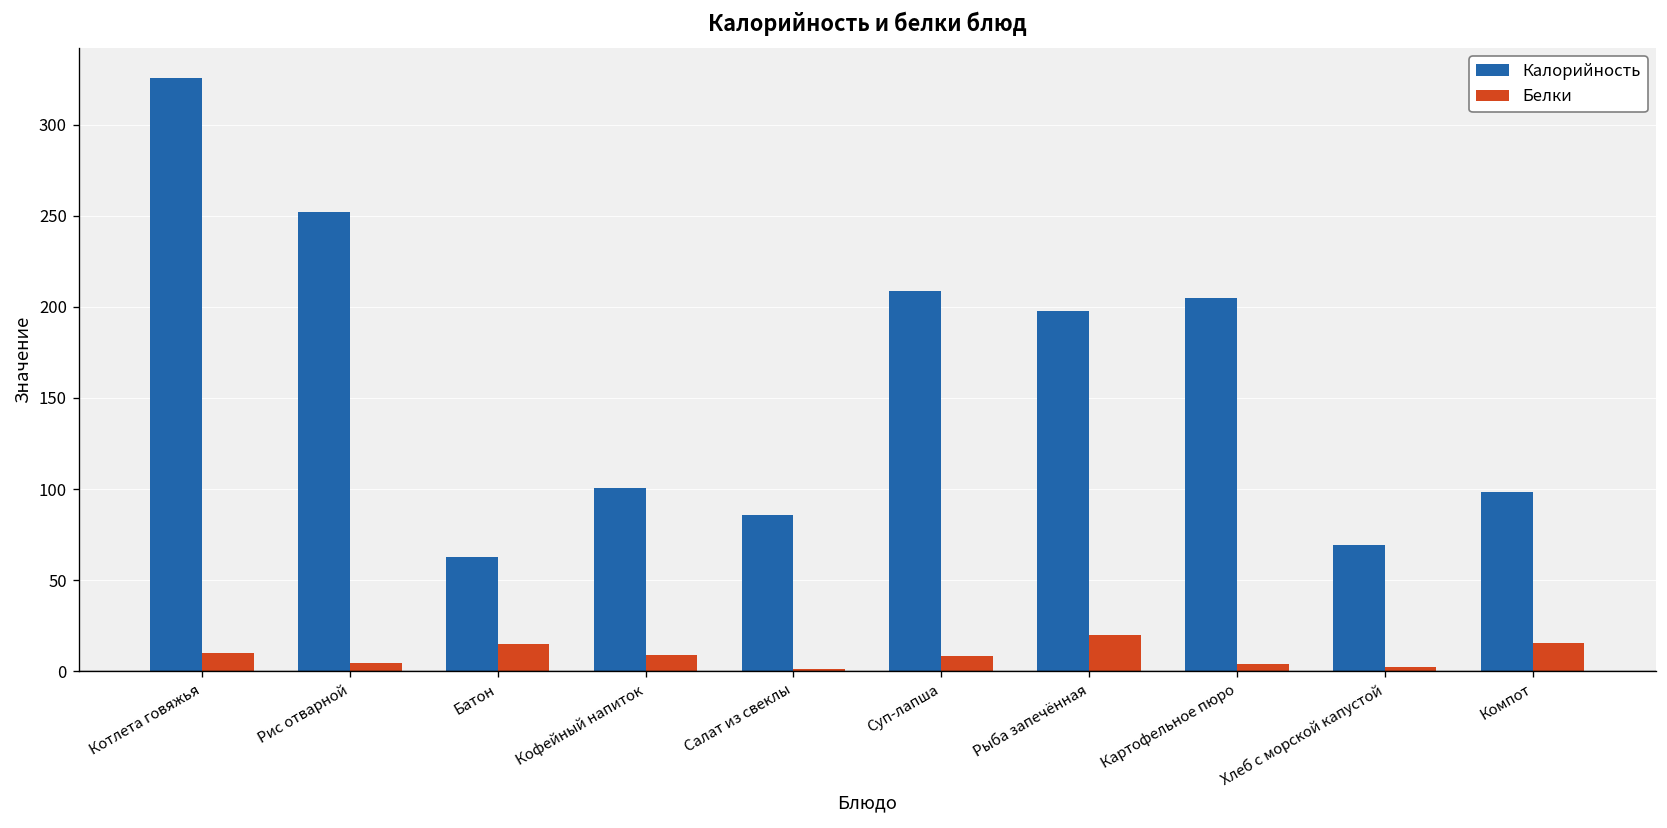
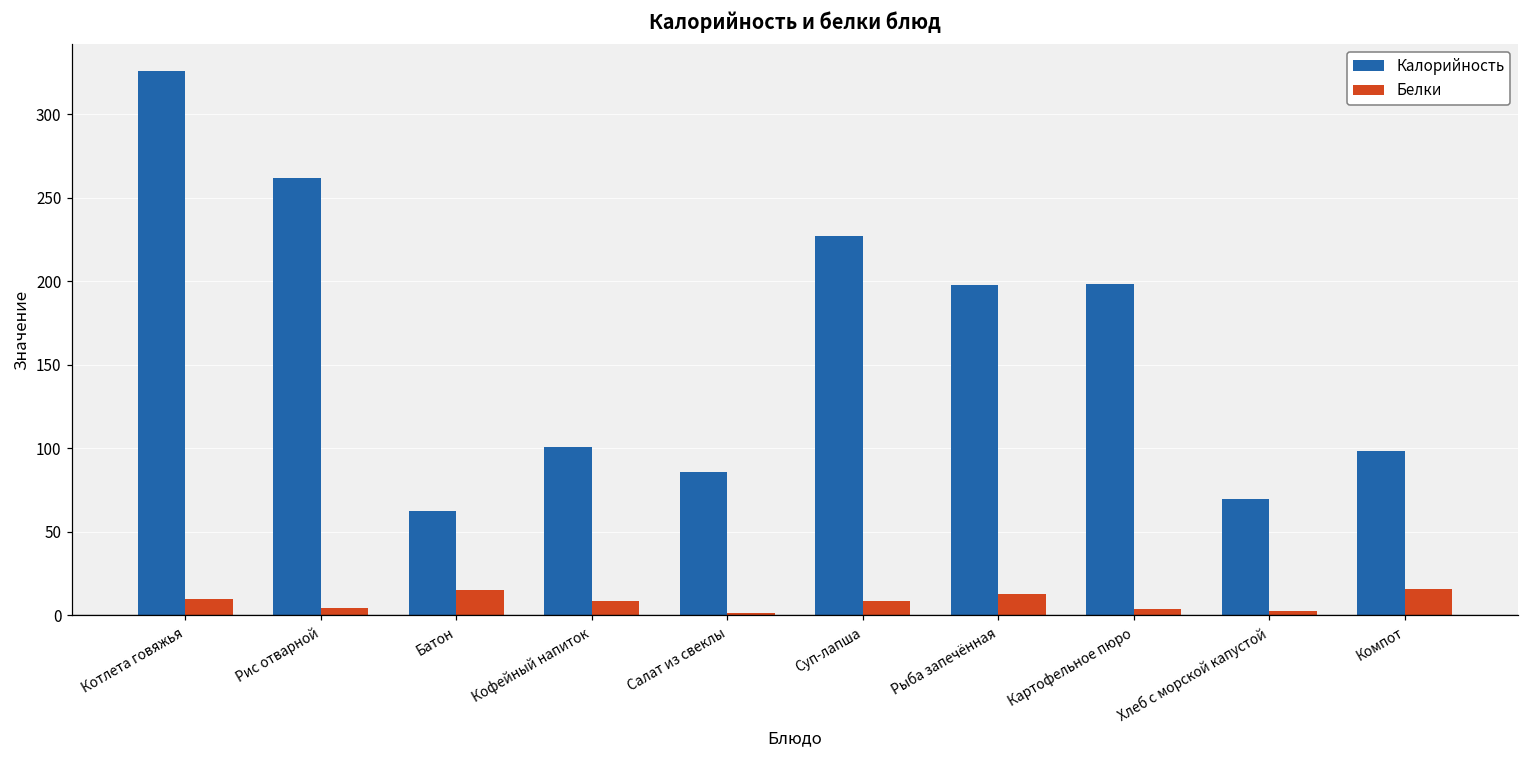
  {
    "Калорийность": {
      "Котлета говяжья": 326,
-     "Рис отварной": 252,
+     "Рис отварной": 262,
      "Батон": 63,
      "Кофейный напиток": 101,
      "Салат из свеклы": 86,
-     "Суп-лапша": 208,
+     "Суп-лапша": 227,
      "Рыба запечённая": 198,
-     "Картофельное пюро": 205,
+     "Картофельное пюро": 199,
      "Хлеб с морской капустой": 70,
      "Компот": 99
    },
    "Белки": {
      "Котлета говяжья": 10,
      "Рис отварной": 4,
      "Батон": 15,
      "Кофейный напиток": 9,
      "Суп-лапша": 9,
-     "Рыба запечённая": 20,
+     "Рыба запечённая": 13,
      "Картофельное пюро": 4,
      "Хлеб с морской капустой": 3,
      "Компот": 16
    }
  }
